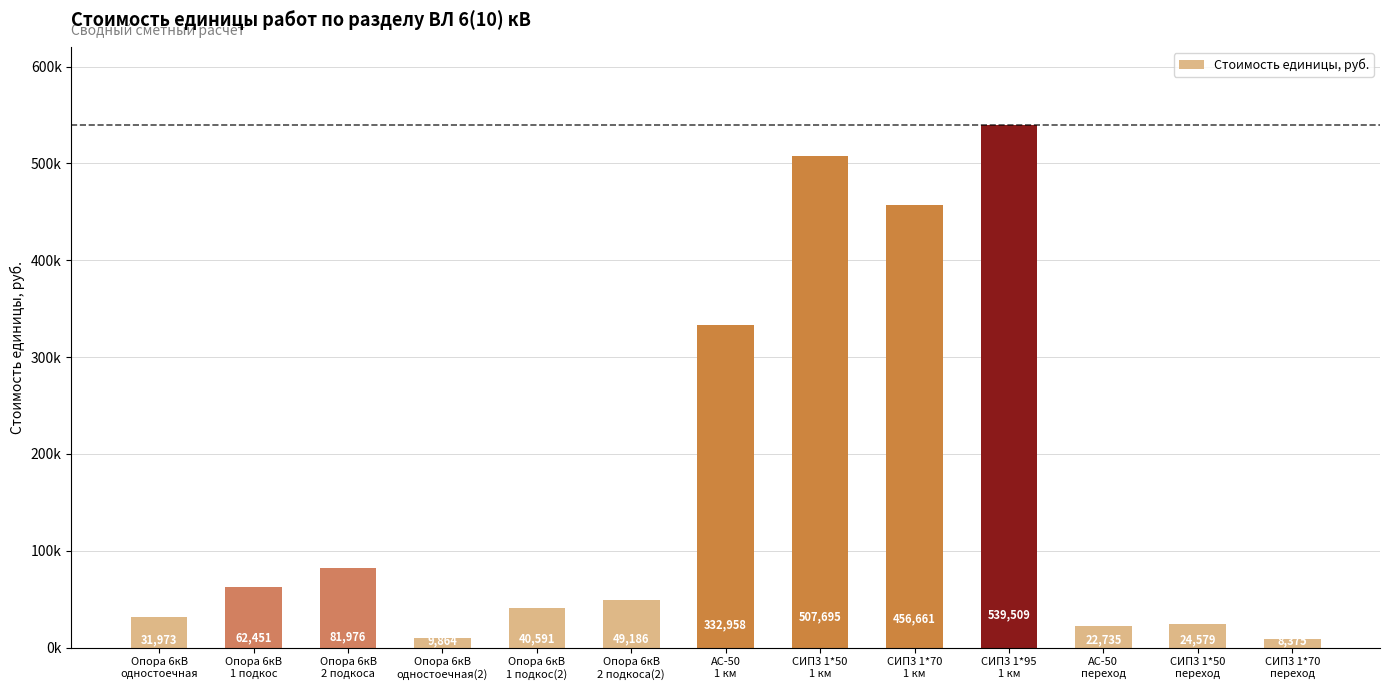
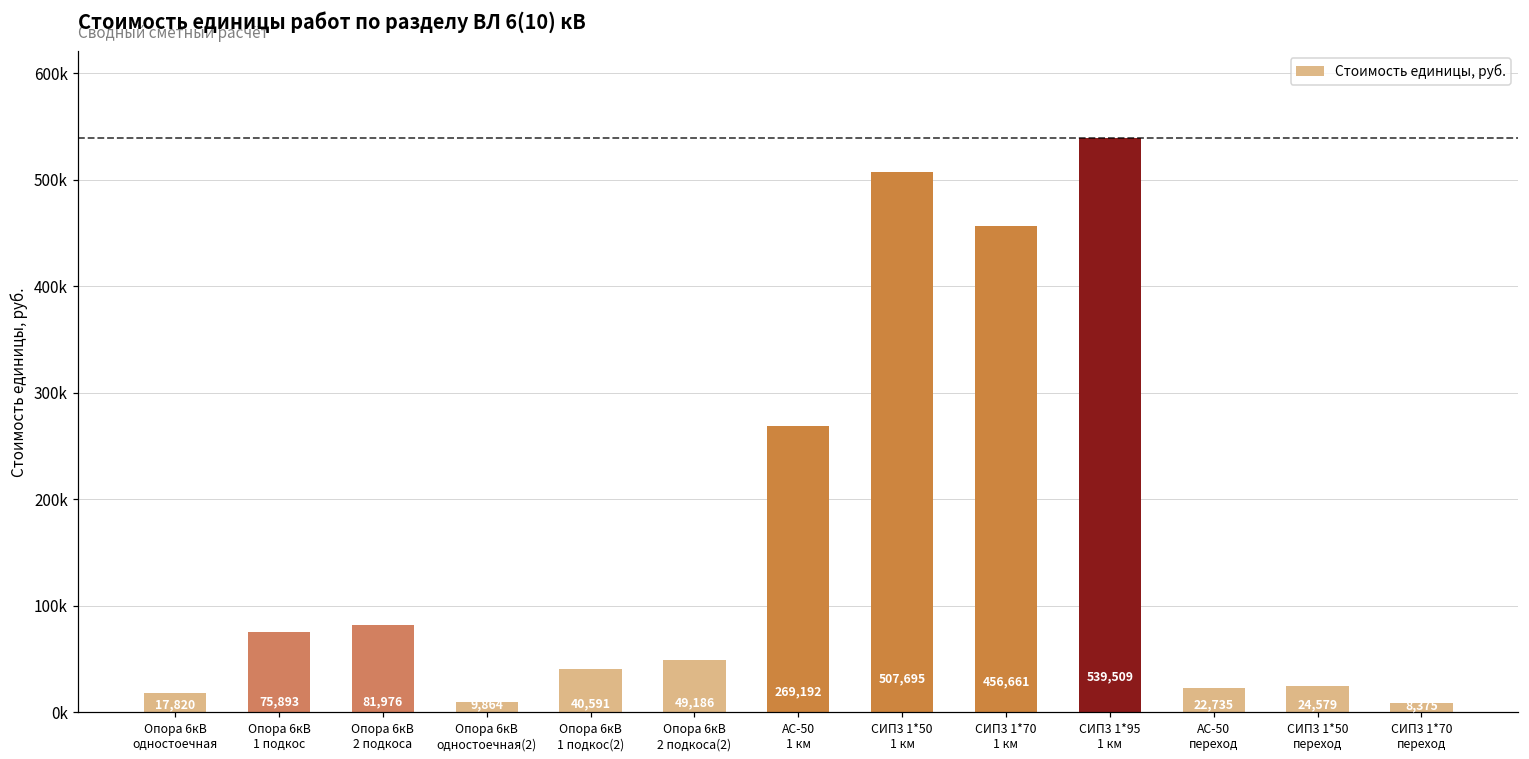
  {
-   "Опора 6кВ одностоечная": "31,973",
-   "Опора 6кВ 1 подкос": "62,451",
+   "Опора 6кВ одностоечная": "17,820",
+   "Опора 6кВ 1 подкос": "75,893",
    "Опора 6кВ 2 подкоса": "81,976",
    "Опора 6кВ одностоечная(2)": "9,864",
    "Опора 6кВ 1 подкос(2)": "40,591",
    "Опора 6кВ 2 подкоса(2)": "49,186",
-   "АС-50 1 км": "332,958",
+   "АС-50 1 км": "269,192",
    "СИП3 1*50 1 км": "507,695",
    "СИП3 1*70 1 км": "456,661",
    "СИП3 1*95 1 км": "539,509",
    "АС-50 переход": "22,735",
    "СИП3 1*50 переход": "24,579",
    "СИП3 1*70 переход": "8,375"
  }
